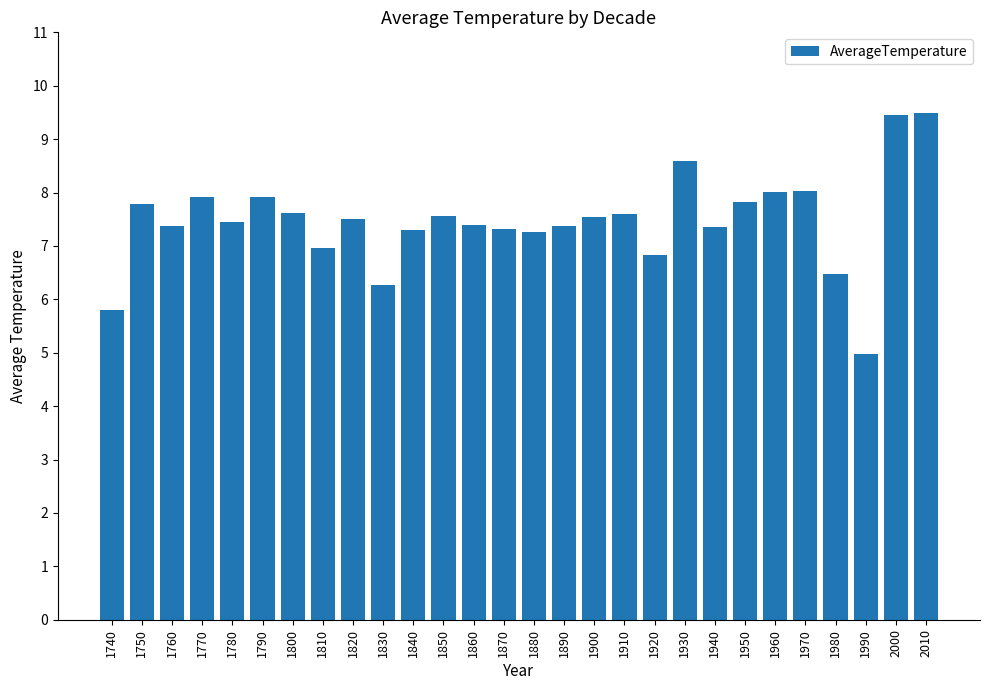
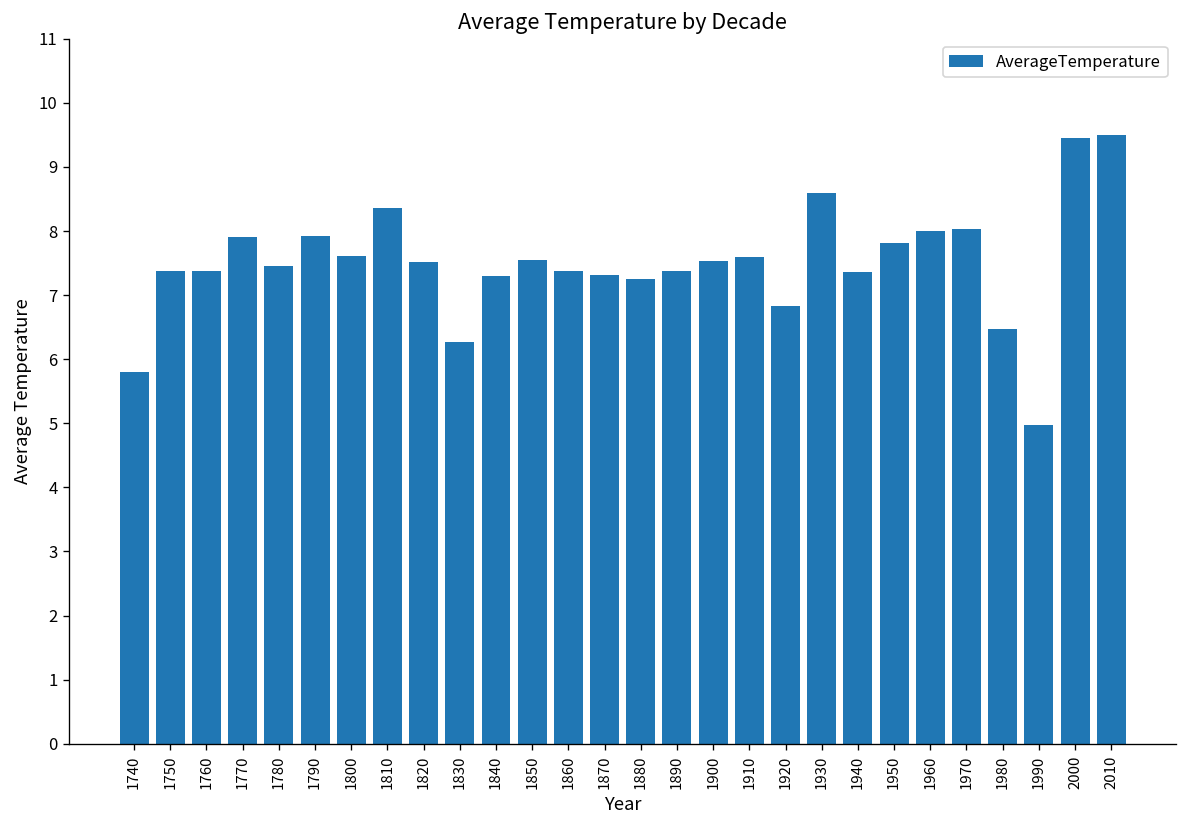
  {
    "1740": 5.8,
-   "1750": 7.8,
+   "1750": 7.4,
    "1760": 7.4,
    "1770": 7.9,
    "1780": 7.5,
    "1790": 7.9,
    "1800": 7.6,
-   "1810": 7.0,
+   "1810": 8.4,
    "1820": 7.5,
    "1830": 6.3,
    "1840": 7.3,
    "1850": 7.6,
    "1860": 7.4,
    "1870": 7.3,
    "1880": 7.3,
    "1890": 7.4,
    "1900": 7.5,
    "1910": 7.6,
    "1920": 6.8,
    "1930": 8.6,
    "1940": 7.4,
    "1950": 7.8,
    "1960": 8.0,
    "1970": 8.0,
    "1980": 6.5,
    "1990": 5.0,
    "2000": 9.4,
    "2010": 9.5
  }
